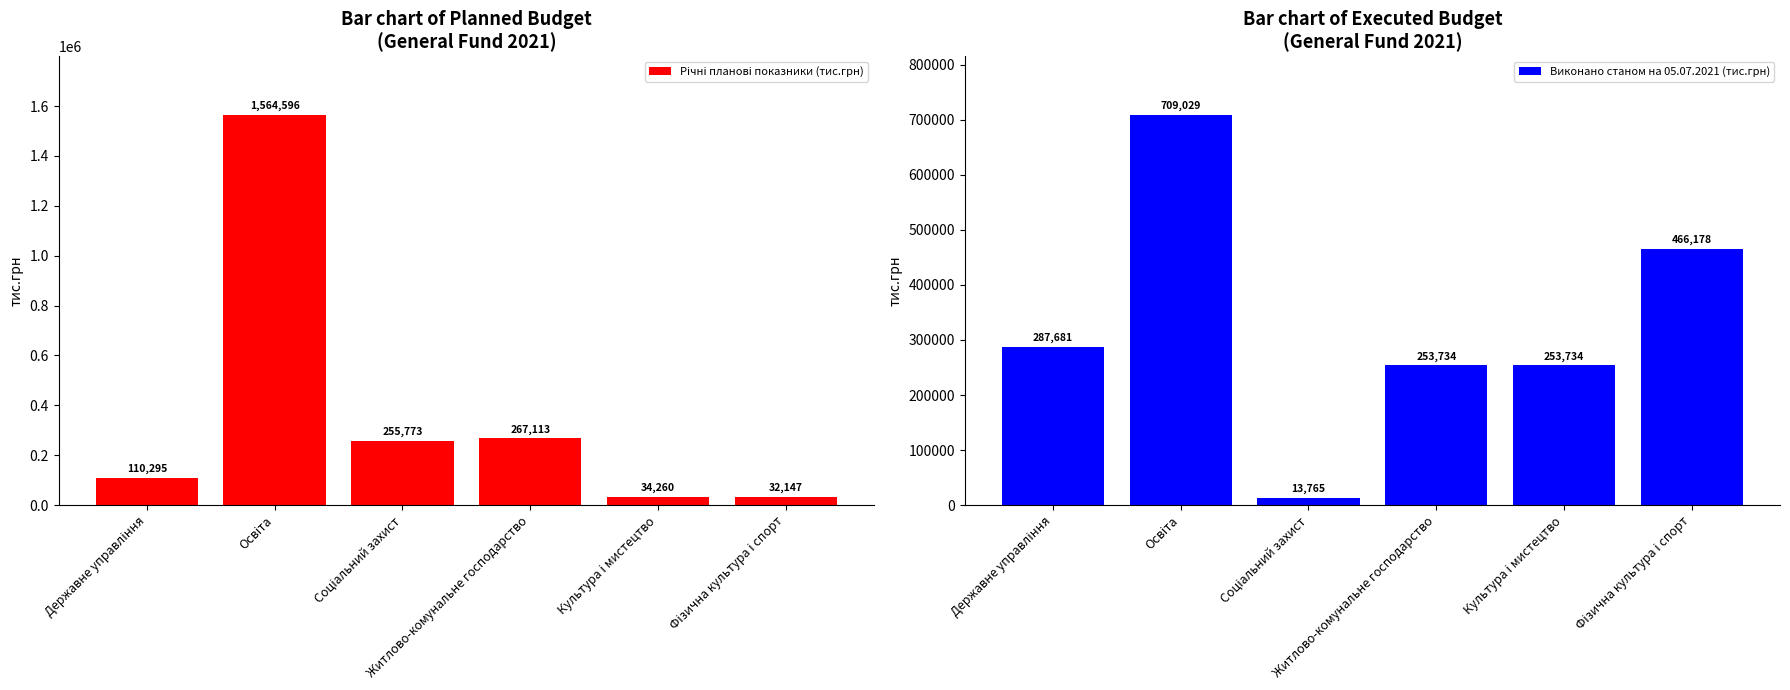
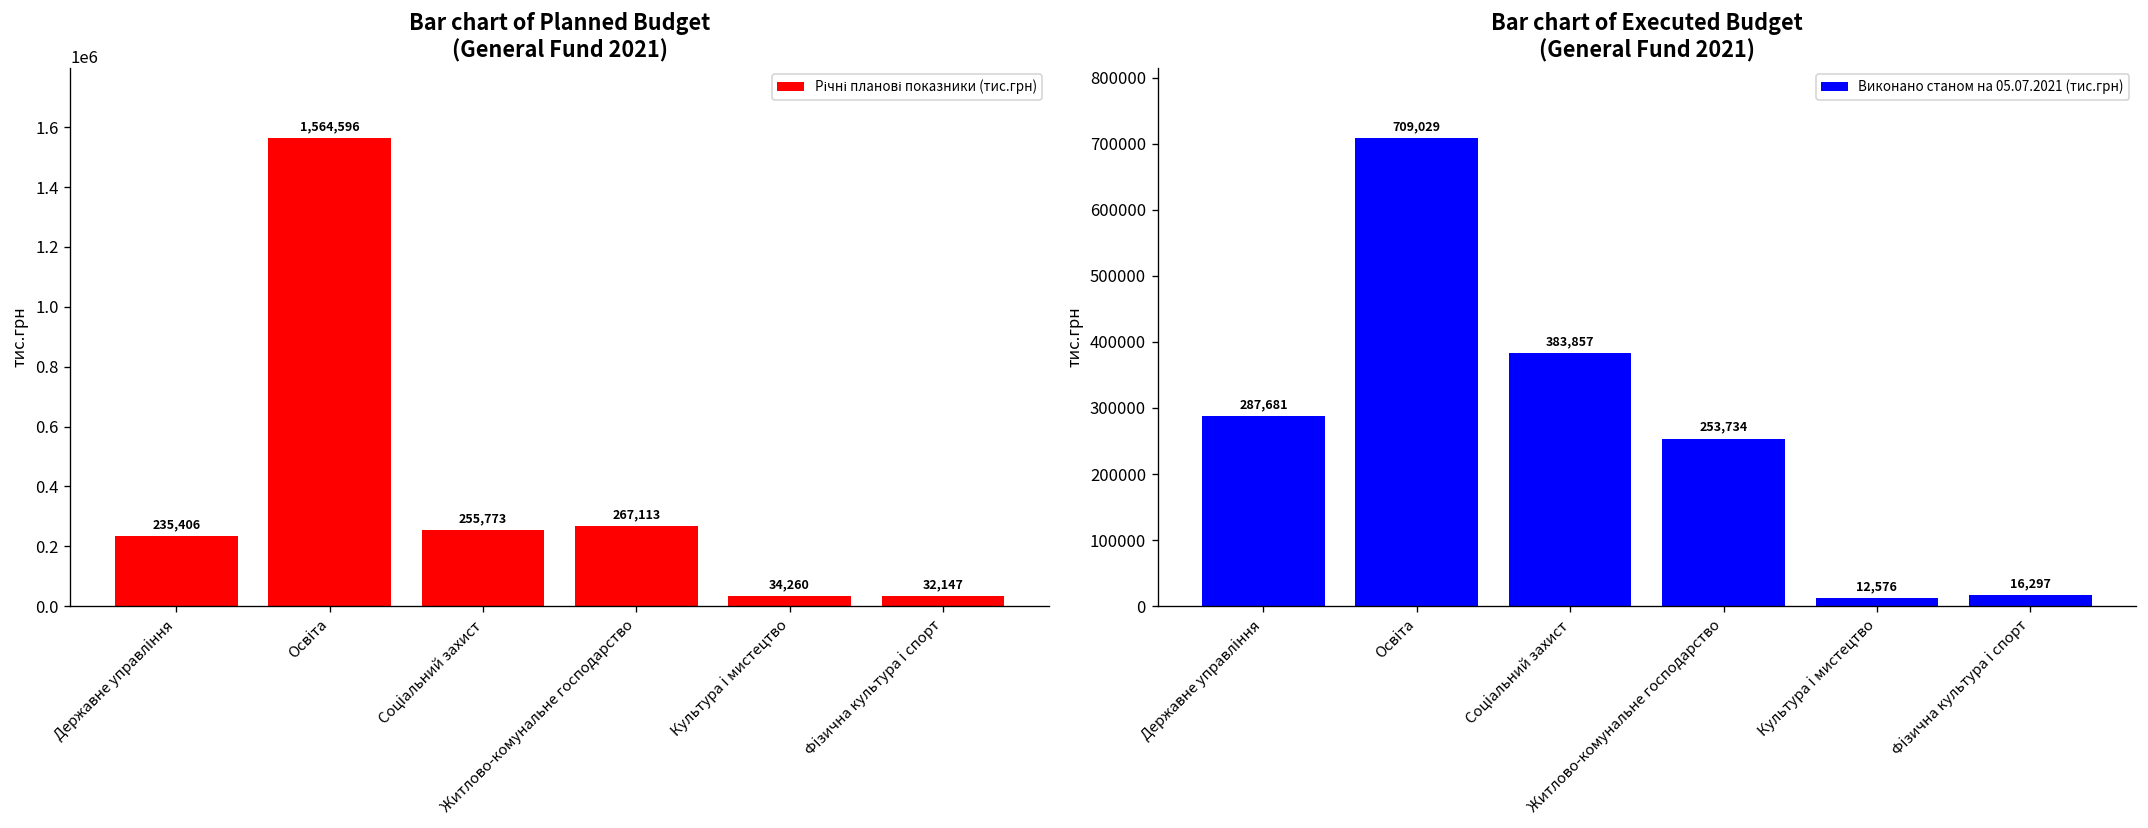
  {
    "Bar chart of Planned Budget (General Fund 2021)": {
-     "Державне управління": "110,295",
+     "Державне управління": "235,406",
      "Освіта": "1,564,596",
      "Соціальний захист": "255,773",
      "Житлово-комунальне господарство": "267,113",
      "Культура і мистецтво": "34,260",
      "Фізична культура і спорт": "32,147"
    },
    "Bar chart of Executed Budget (General Fund 2021)": {
      "Державне управління": "287,681",
      "Освіта": "709,029",
-     "Соціальний захист": "13,765",
+     "Соціальний захист": "383,857",
      "Житлово-комунальне господарство": "253,734",
-     "Культура і мистецтво": "253,734",
-     "Фізична культура і спорт": "466,178"
+     "Культура і мистецтво": "12,576",
+     "Фізична культура і спорт": "16,297"
    }
  }
